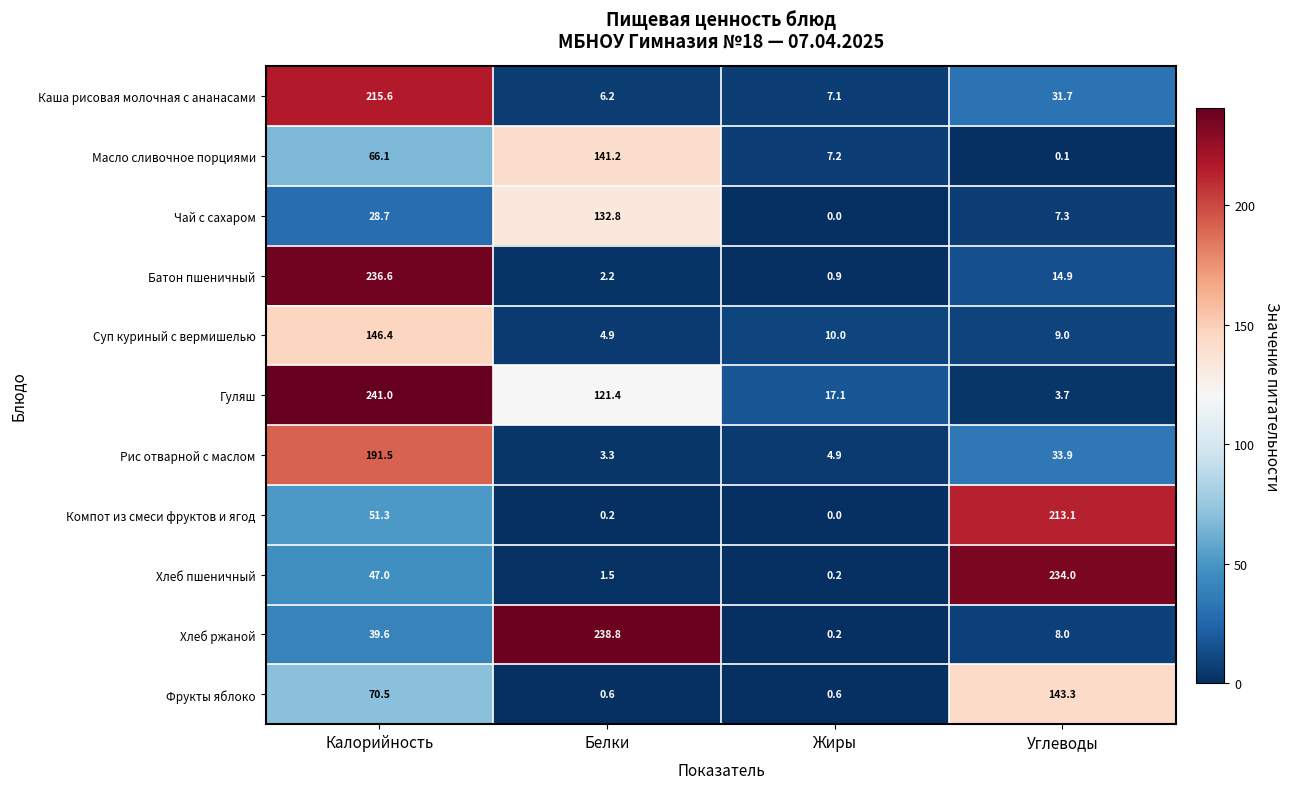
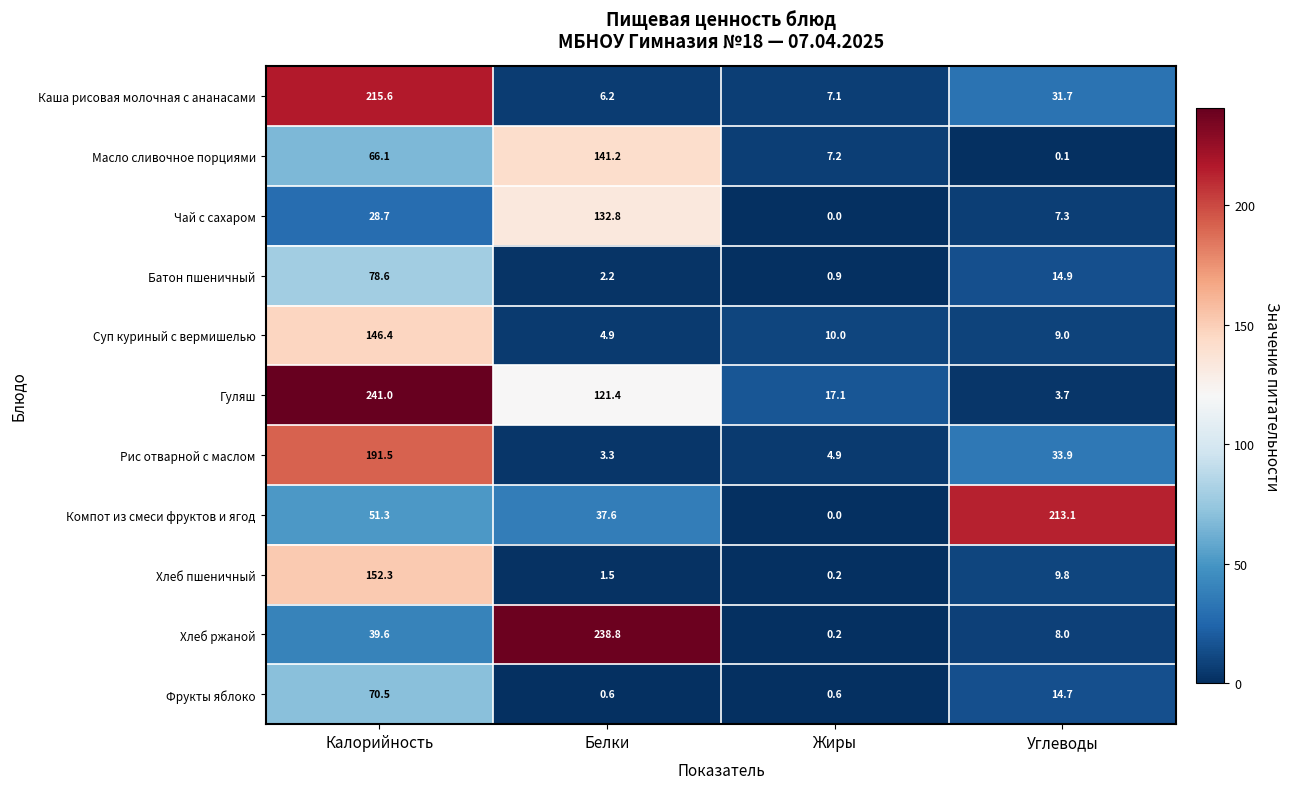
  {
    "Каша рисовая молочная с ананасами": {
      "Калорийность": 215.6,
      "Белки": 6.2,
      "Жиры": 7.1,
      "Углеводы": 31.7
    },
    "Масло сливочное порциями": {
      "Калорийность": 66.1,
      "Белки": 141.2,
      "Жиры": 7.2,
      "Углеводы": 0.1
    },
    "Чай с сахаром": {
      "Калорийность": 28.7,
      "Белки": 132.8,
      "Жиры": 0.0,
      "Углеводы": 7.3
    },
    "Батон пшеничный": {
-     "Калорийность": 236.6,
+     "Калорийность": 78.6,
      "Белки": 2.2,
      "Жиры": 0.9,
      "Углеводы": 14.9
    },
    "Суп куриный с вермишелью": {
      "Калорийность": 146.4,
      "Белки": 4.9,
      "Жиры": 10.0,
      "Углеводы": 9.0
    },
    "Гуляш": {
      "Калорийность": 241.0,
      "Белки": 121.4,
      "Жиры": 17.1,
      "Углеводы": 3.7
    },
    "Рис отварной с маслом": {
      "Калорийность": 191.5,
      "Белки": 3.3,
      "Жиры": 4.9,
      "Углеводы": 33.9
    },
    "Компот из смеси фруктов и ягод": {
      "Калорийность": 51.3,
-     "Белки": 0.2,
+     "Белки": 37.6,
      "Жиры": 0.0,
      "Углеводы": 213.1
    },
    "Хлеб пшеничный": {
-     "Калорийность": 47.0,
+     "Калорийность": 152.3,
      "Белки": 1.5,
      "Жиры": 0.2,
-     "Углеводы": 234.0
+     "Углеводы": 9.8
    },
    "Хлеб ржаной": {
      "Калорийность": 39.6,
      "Белки": 238.8,
      "Жиры": 0.2,
      "Углеводы": 8.0
    },
    "Фрукты яблоко": {
      "Калорийность": 70.5,
      "Белки": 0.6,
      "Жиры": 0.6,
-     "Углеводы": 143.3
+     "Углеводы": 14.7
    }
  }
